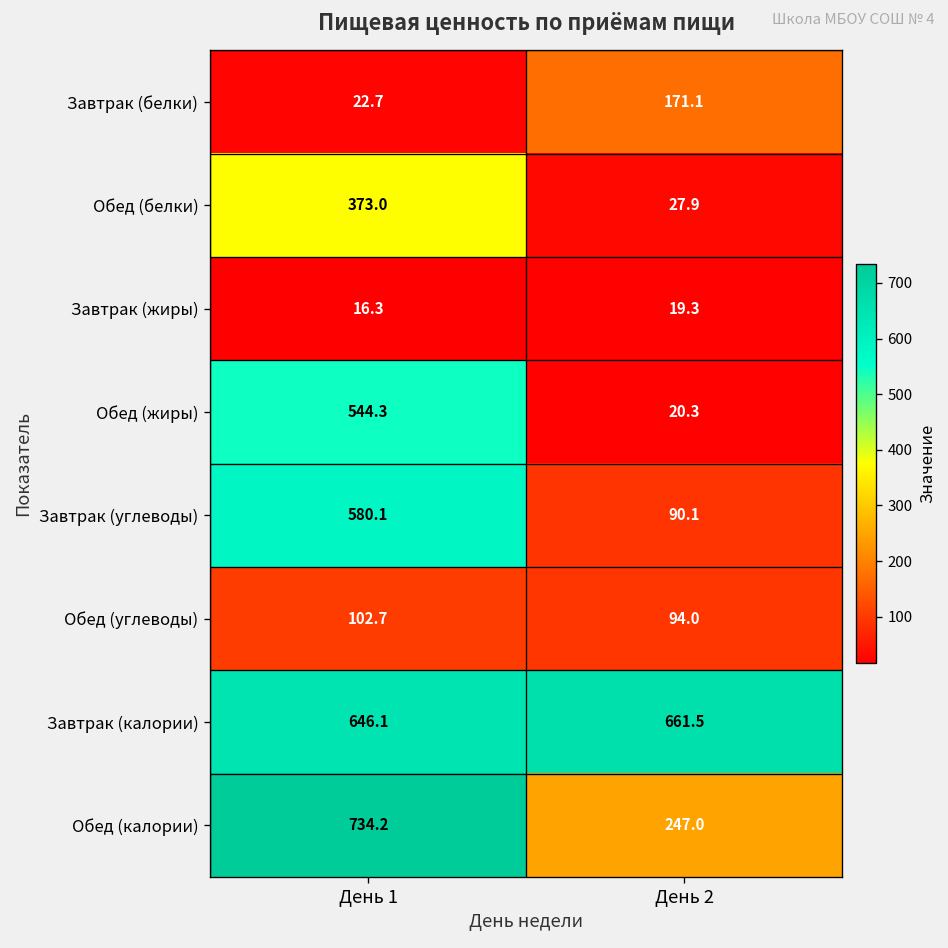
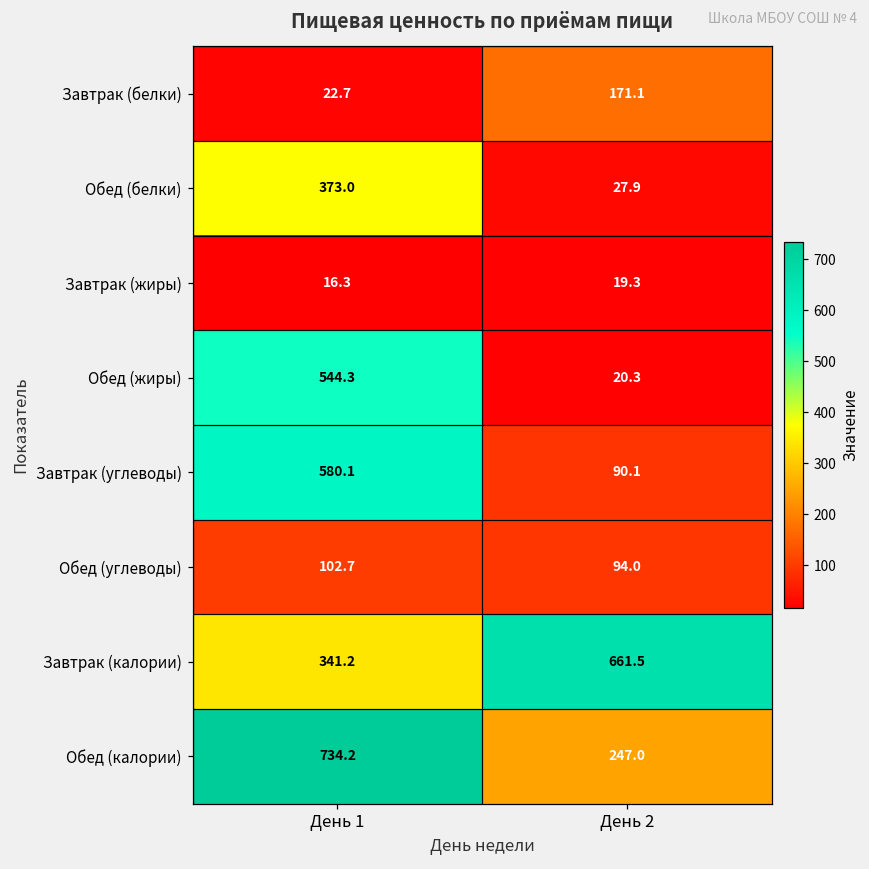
  {
    "Завтрак (белки)": {
      "День 1": 22.7,
      "День 2": 171.1
    },
    "Обед (белки)": {
      "День 1": 373.0,
      "День 2": 27.9
    },
    "Завтрак (жиры)": {
      "День 1": 16.3,
      "День 2": 19.3
    },
    "Обед (жиры)": {
      "День 1": 544.3,
      "День 2": 20.3
    },
    "Завтрак (углеводы)": {
      "День 1": 580.1,
      "День 2": 90.1
    },
    "Обед (углеводы)": {
      "День 1": 102.7,
      "День 2": 94.0
    },
    "Завтрак (калории)": {
-     "День 1": 646.1,
+     "День 1": 341.2,
      "День 2": 661.5
    },
    "Обед (калории)": {
      "День 1": 734.2,
      "День 2": 247.0
    }
  }
